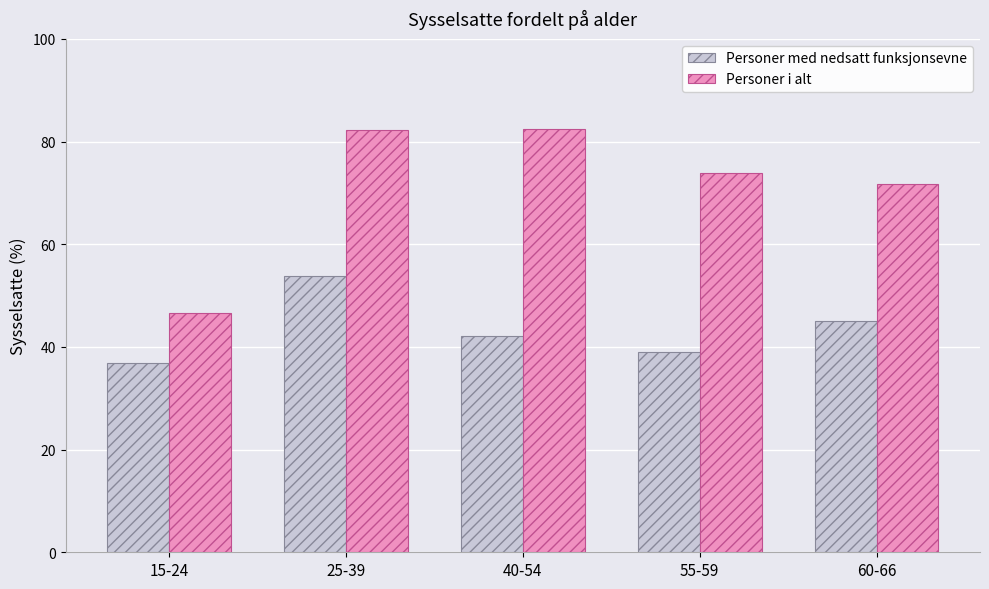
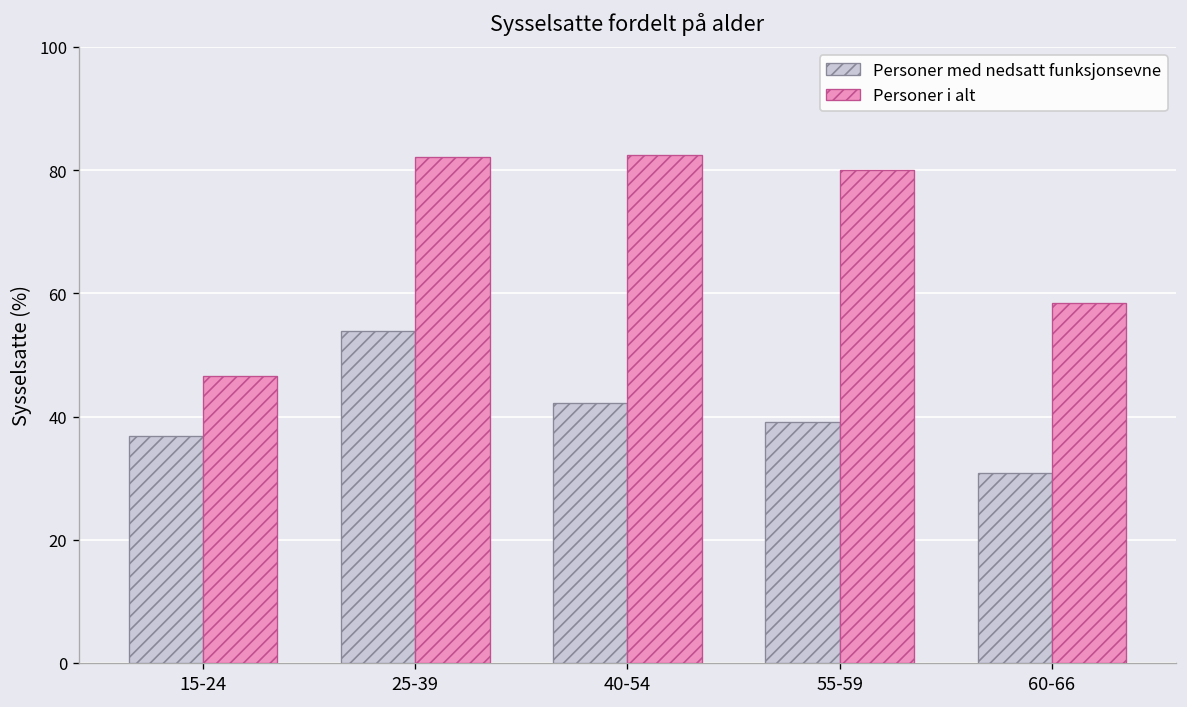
  {
    "Personer med nedsatt funksjonsevne": {
      "15-24": 37,
      "25-39": 54,
      "40-54": 42,
      "55-59": 39,
-     "60-66": 45
+     "60-66": 31
    },
    "Personer i alt": {
      "15-24": 47,
      "25-39": 82,
      "40-54": 83,
-     "55-59": 74,
-     "60-66": 72
+     "55-59": 80,
+     "60-66": 59
    }
  }
